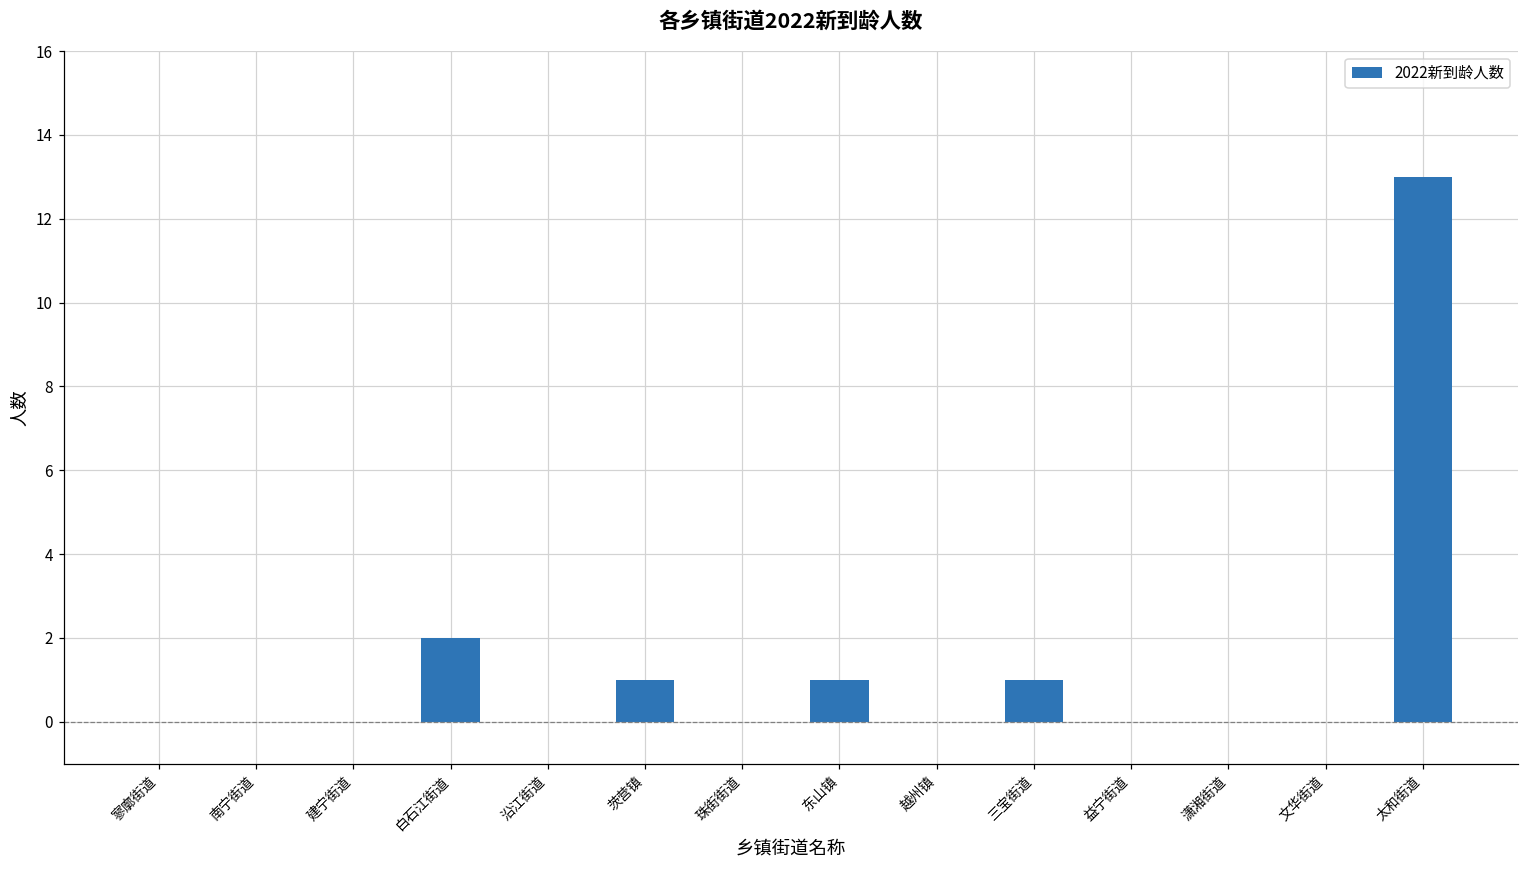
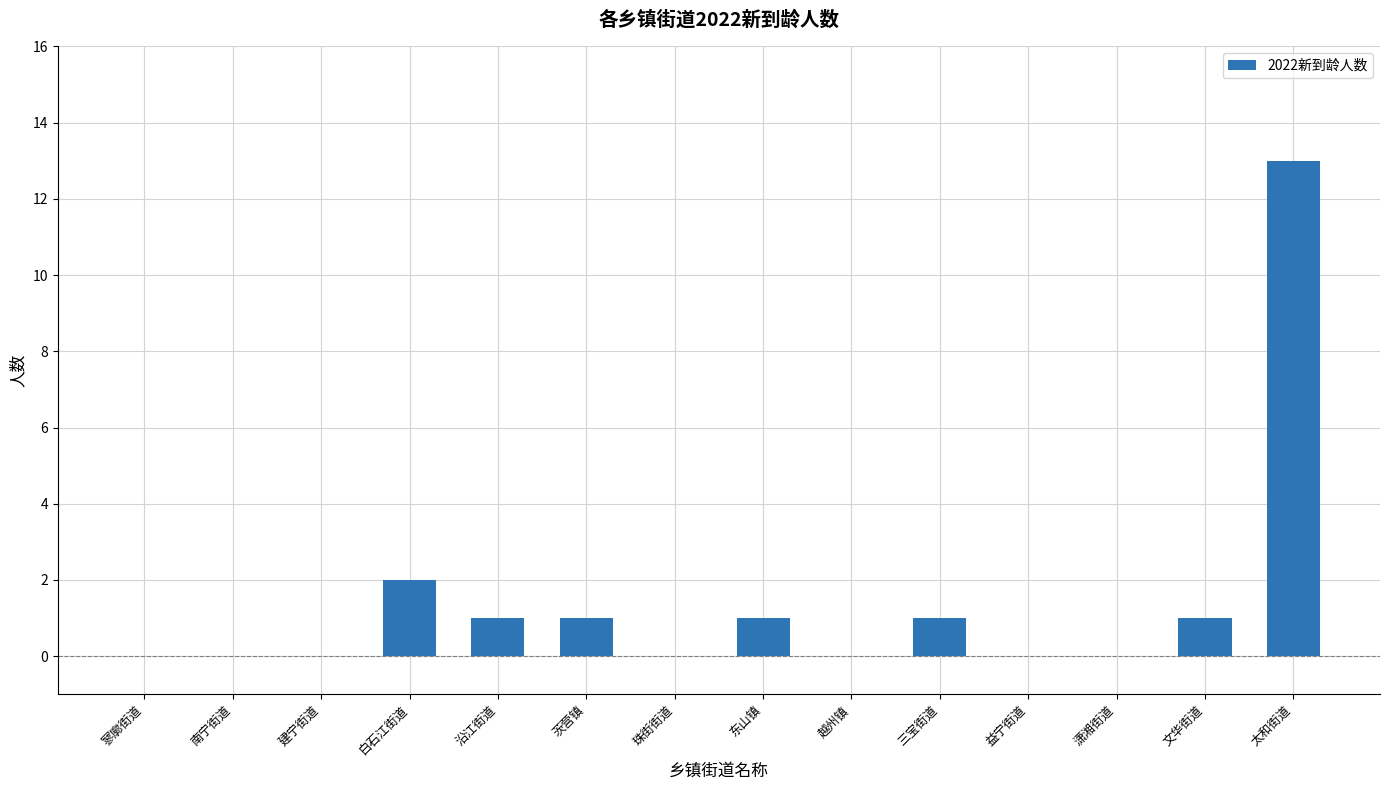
  {
    "寥廓街道": 0,
    "南宁街道": 0,
    "建宁街道": 0,
    "白石江街道": 2,
-   "沿江街道": 0,
+   "沿江街道": 1,
    "茨营镇": 1,
    "珠街街道": 0,
    "东山镇": 1,
    "越州镇": 0,
    "三宝街道": 1,
    "益宁街道": 0,
    "潇湘街道": 0,
-   "文华街道": 0,
+   "文华街道": 1,
    "太和街道": 13
  }
